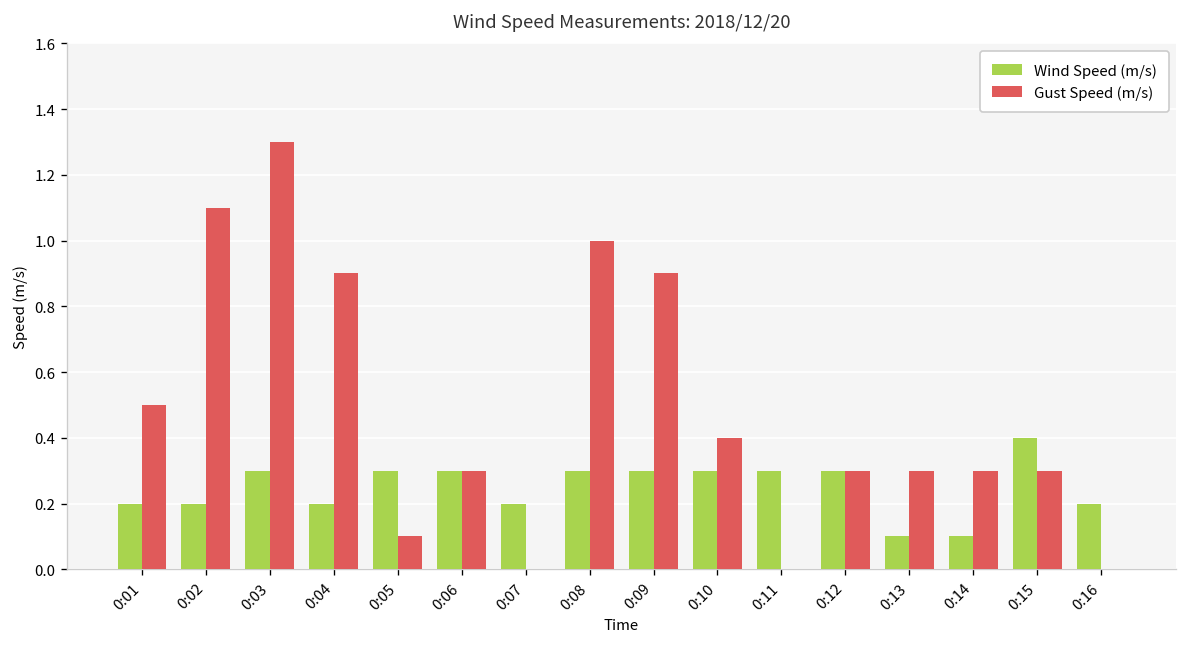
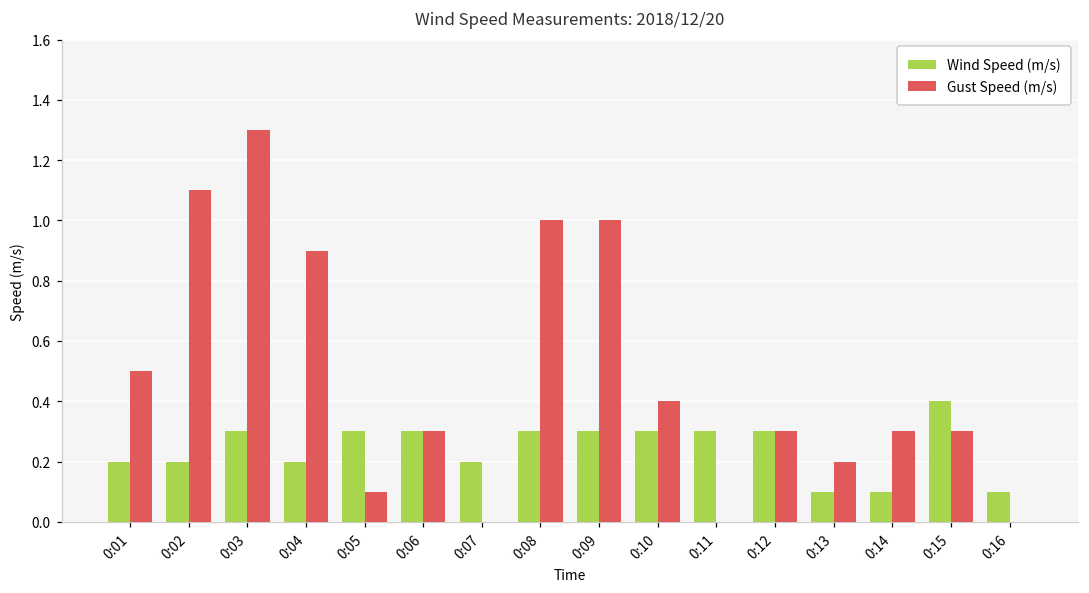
  {
    "Wind Speed (m/s)": {
      "0:01": 0.2,
      "0:02": 0.2,
      "0:03": 0.3,
      "0:04": 0.2,
      "0:05": 0.3,
      "0:06": 0.3,
      "0:07": 0.2,
      "0:08": 0.3,
      "0:09": 0.3,
      "0:10": 0.3,
      "0:11": 0.3,
      "0:12": 0.3,
      "0:13": 0.1,
      "0:14": 0.1,
      "0:15": 0.4,
-     "0:16": 0.2
+     "0:16": 0.1
    },
    "Gust Speed (m/s)": {
      "0:01": 0.5,
      "0:02": 1.1,
      "0:03": 1.3,
      "0:04": 0.9,
      "0:05": 0.1,
      "0:06": 0.3,
      "0:07": 0.0,
      "0:08": 1.0,
-     "0:09": 0.9,
+     "0:09": 1.0,
      "0:10": 0.4,
      "0:11": 0.0,
      "0:12": 0.3,
-     "0:13": 0.3,
+     "0:13": 0.2,
      "0:14": 0.3,
      "0:15": 0.3,
      "0:16": 0.0
    }
  }
